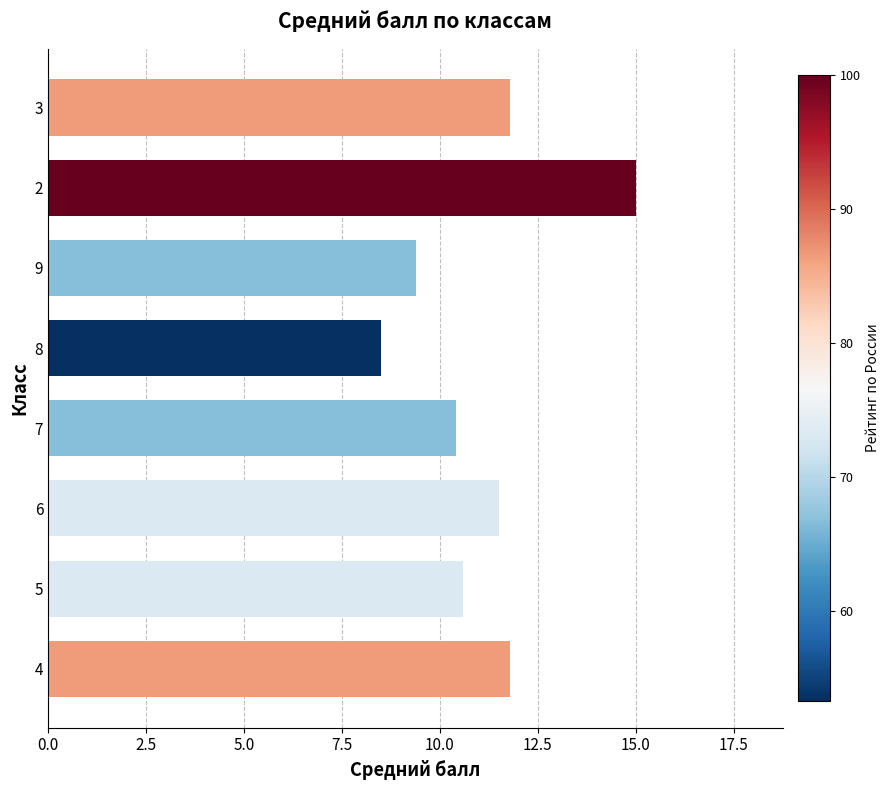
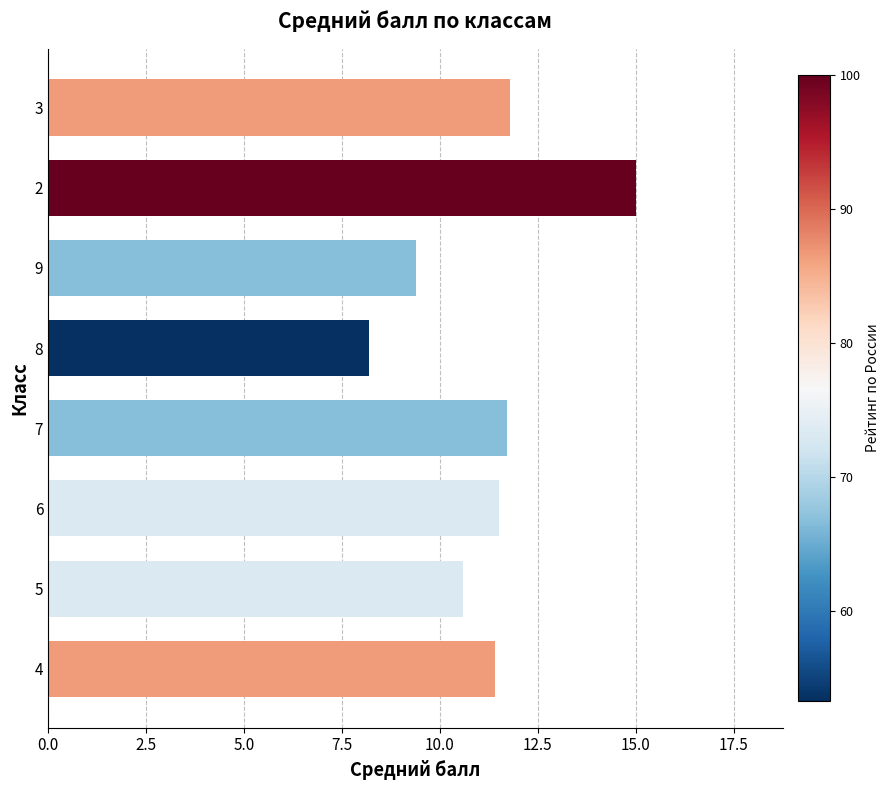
  {
    "3": 11.8,
    "2": 15.0,
    "9": 9.4,
-   "8": 8.5,
-   "7": 10.4,
+   "8": 8.2,
+   "7": 11.7,
    "6": 11.5,
    "5": 10.6,
-   "4": 11.8
+   "4": 11.4
  }
